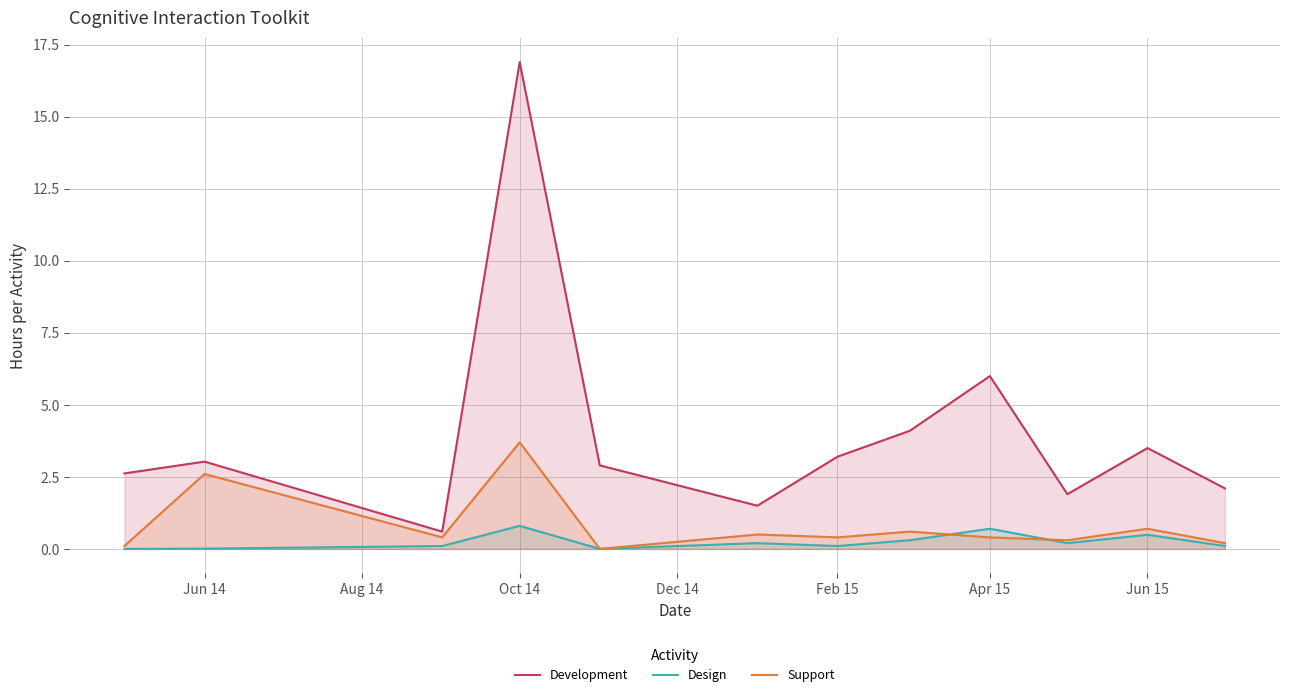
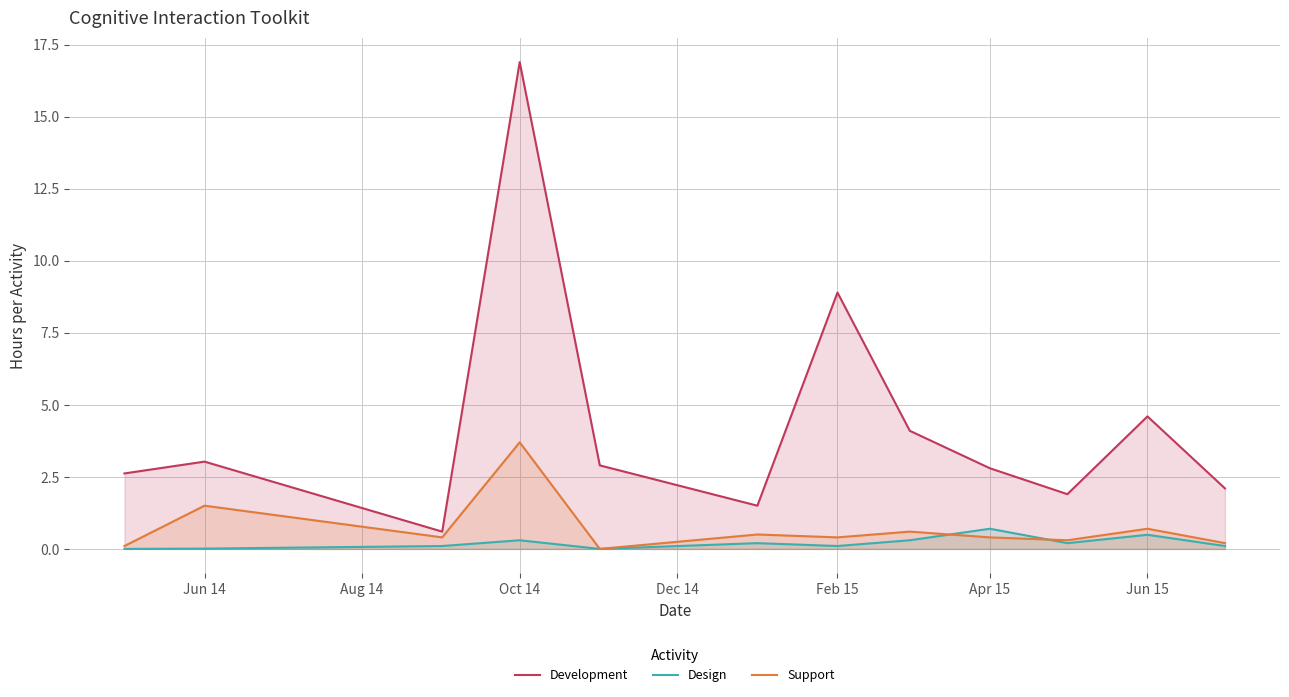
  {
    "Development": {
      "Jun 14": 3.0,
      "Oct 14": 16.9,
-     "Feb 15": 3.2,
-     "Apr 15": 6.0,
-     "Jun 15": 3.5
+     "Feb 15": 8.9,
+     "Apr 15": 2.8,
+     "Jun 15": 4.6
    },
    "Design": {
      "Jun 14": 0.0,
-     "Oct 14": 0.8,
+     "Oct 14": 0.3,
      "Feb 15": 0.1,
      "Apr 15": 0.7,
      "Jun 15": 0.5
    },
    "Support": {
-     "Jun 14": 2.6,
+     "Jun 14": 1.5,
      "Oct 14": 3.7,
      "Feb 15": 0.4,
      "Apr 15": 0.4,
      "Jun 15": 0.7
    }
  }
